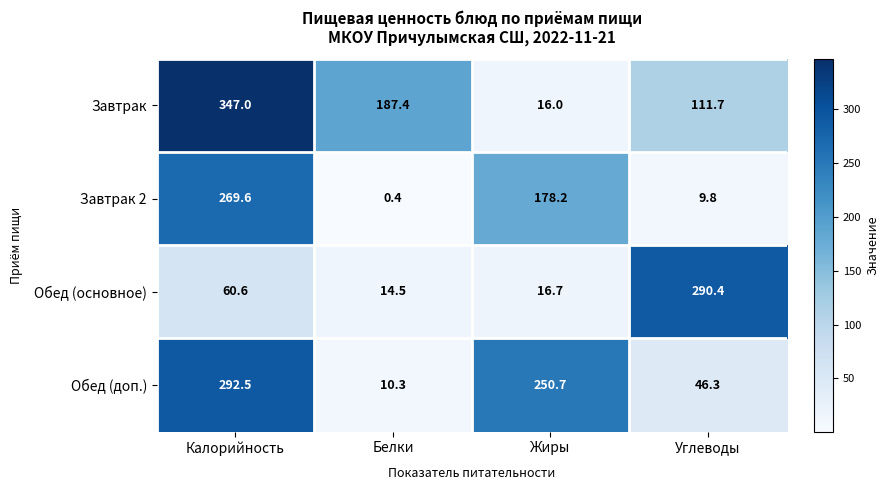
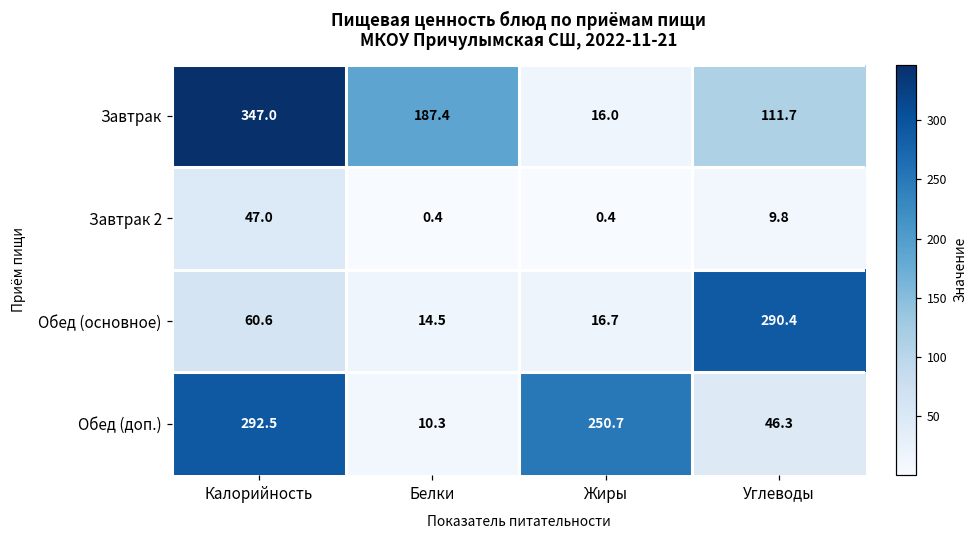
  {
    "Завтрак": {
      "Калорийность": 347.0,
      "Белки": 187.4,
      "Жиры": 16.0,
      "Углеводы": 111.7
    },
    "Завтрак 2": {
-     "Калорийность": 269.6,
+     "Калорийность": 47.0,
      "Белки": 0.4,
-     "Жиры": 178.2,
+     "Жиры": 0.4,
      "Углеводы": 9.8
    },
    "Обед (основное)": {
      "Калорийность": 60.6,
      "Белки": 14.5,
      "Жиры": 16.7,
      "Углеводы": 290.4
    },
    "Обед (доп.)": {
      "Калорийность": 292.5,
      "Белки": 10.3,
      "Жиры": 250.7,
      "Углеводы": 46.3
    }
  }
